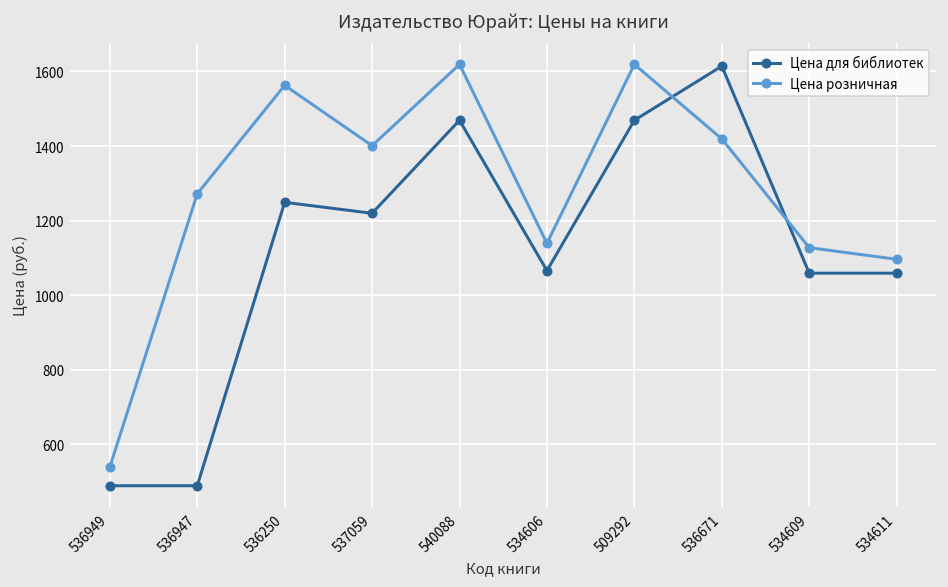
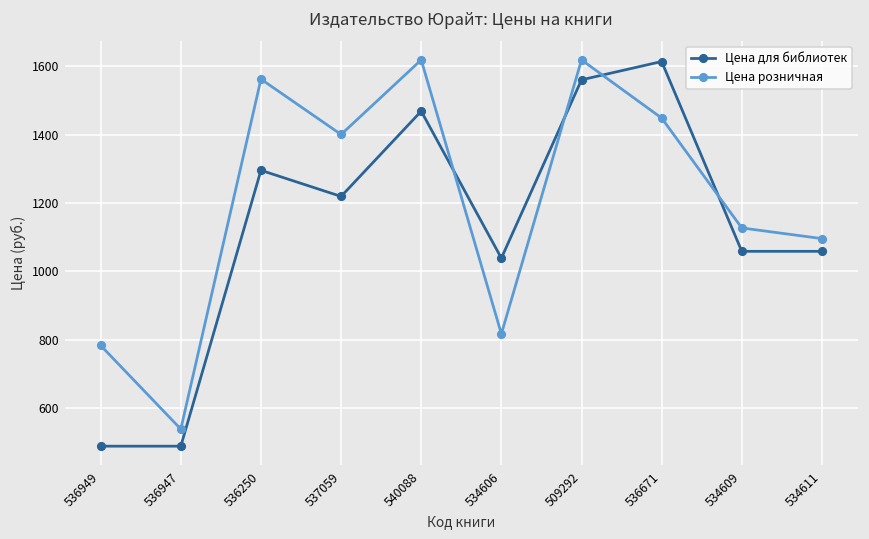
  {
    "Цена для библиотек": {
      "536949": 490,
      "536947": 490,
-     "536250": 1250,
+     "536250": 1300,
      "537059": 1220,
      "540088": 1470,
-     "534606": 1070,
-     "509292": 1470,
+     "534606": 1040,
+     "509292": 1560,
      "536671": 1610,
      "534609": 1060,
      "534611": 1060
    },
    "Цена розничная": {
-     "536949": 540,
-     "536947": 1270,
+     "536949": 780,
+     "536947": 540,
      "536250": 1560,
      "537059": 1400,
      "540088": 1620,
-     "534606": 1140,
+     "534606": 820,
      "509292": 1620,
-     "536671": 1420,
+     "536671": 1450,
      "534609": 1130,
      "534611": 1100
    }
  }
